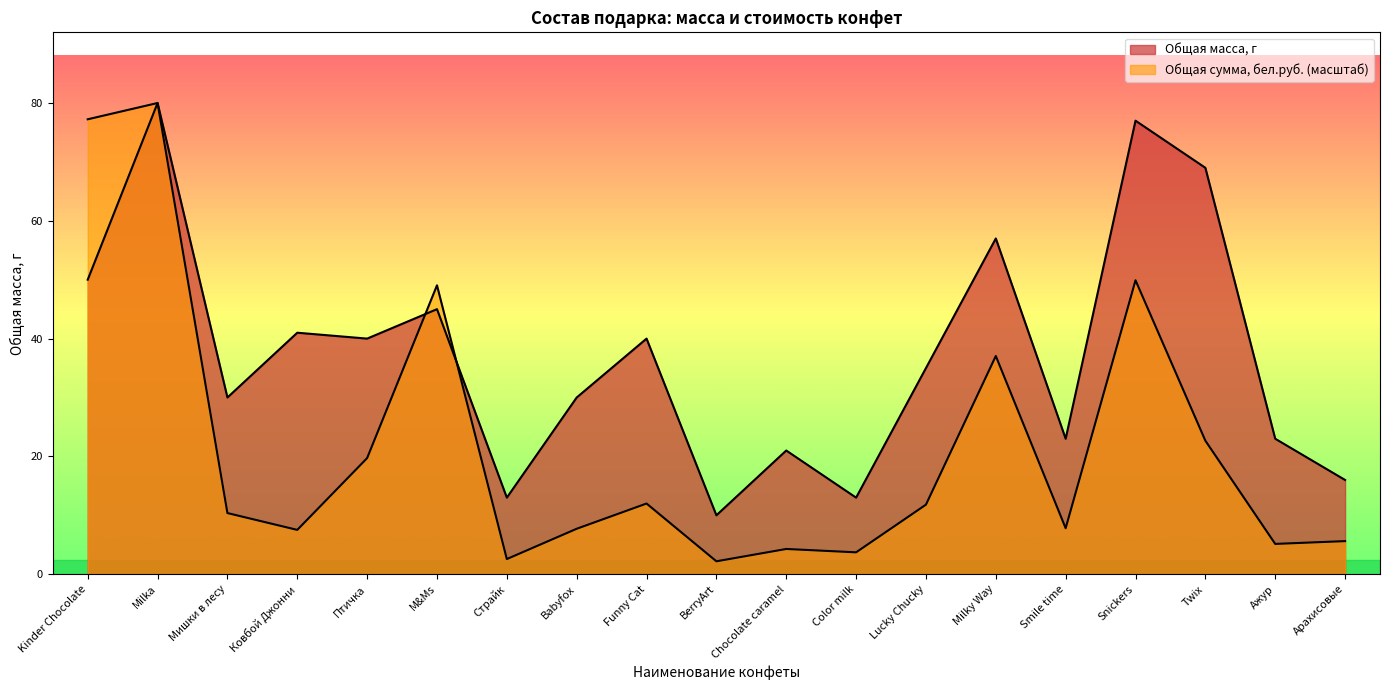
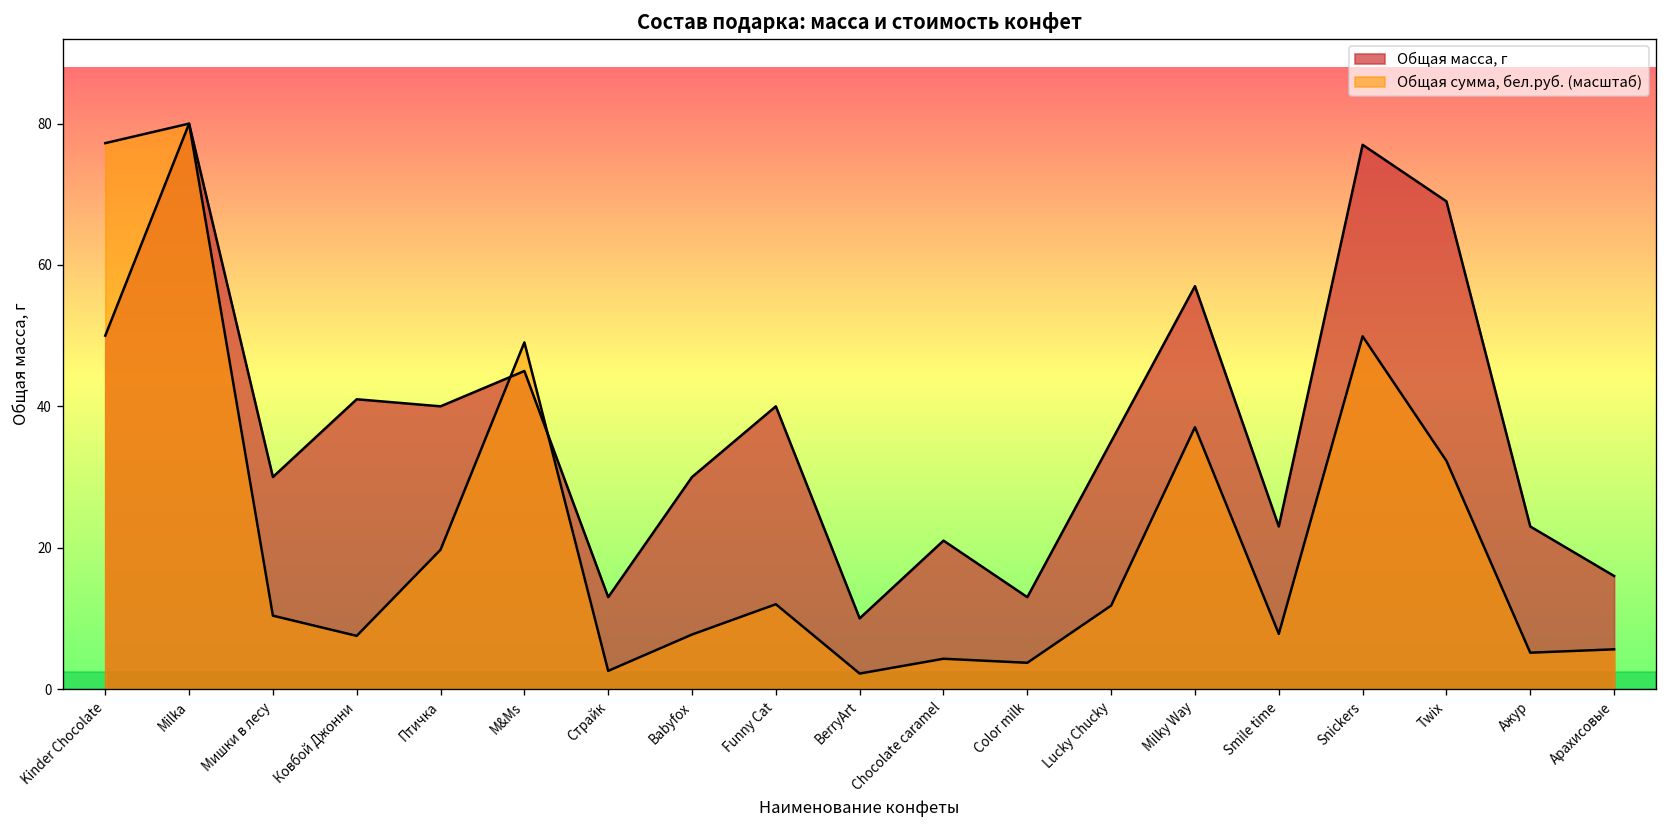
  {
    "Общая масса, г": {
      "Kinder Chocolate": 50,
      "Мишки в лесу": 30,
      "Ковбой Джонни": 41,
      "Птичка": 40,
      "M&Ms": 45,
      "Страйк": 13,
      "Babyfox": 30,
      "Funny Cat": 40,
      "BerryArt": 10,
      "Chocolate caramel": 21,
      "Color milk": 13,
      "Lucky Chucky": 35,
      "Milky Way": 57,
      "Smile time": 23,
      "Snickers": 77,
      "Twix": 69,
      "Ажур": 23,
      "Арахисовые": 16
    },
    "Общая сумма, бел.руб. (масштаб)": {
      "Kinder Chocolate": 77,
      "Мишки в лесу": 10,
      "Ковбой Джонни": 8,
      "Птичка": 20,
      "M&Ms": 49,
      "Страйк": 3,
      "Babyfox": 8,
      "Funny Cat": 12,
      "Chocolate caramel": 4,
      "Color milk": 4,
      "Lucky Chucky": 12,
      "Milky Way": 37,
      "Smile time": 8,
      "Snickers": 50,
-     "Twix": 23,
+     "Twix": 32,
      "Ажур": 5,
      "Арахисовые": 6
    }
  }
